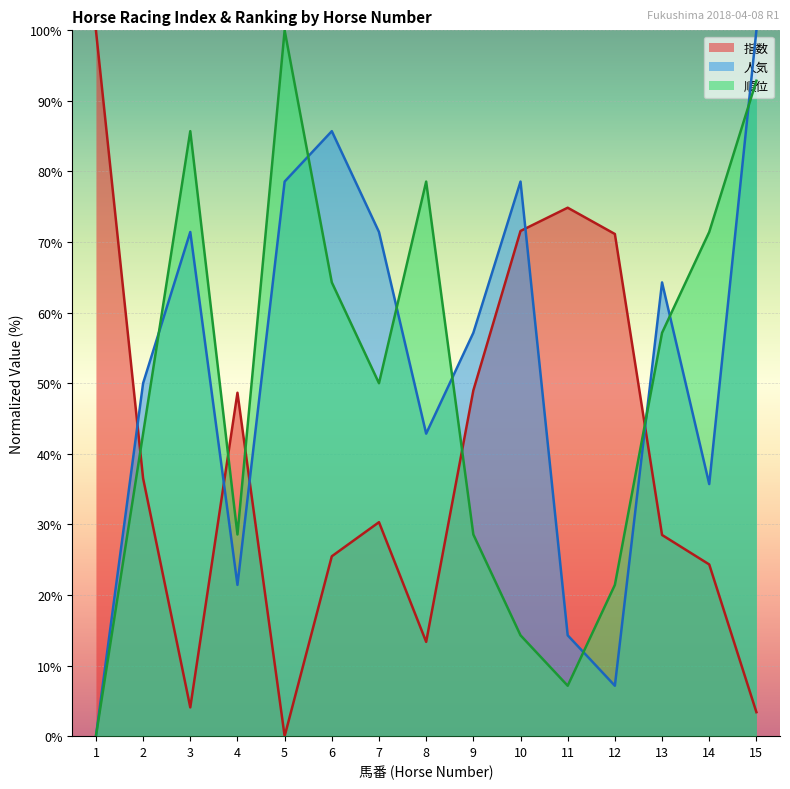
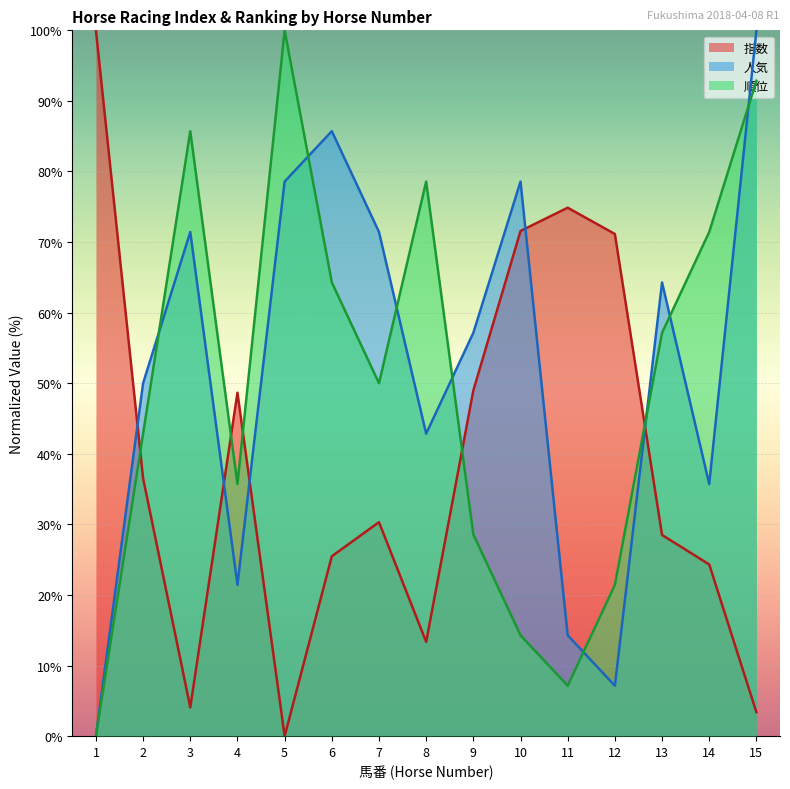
  {
    "指数": {
      "1": "100%",
      "2": "37%",
      "3": "4%",
      "4": "49%",
      "5": "0%",
      "6": "25%",
      "7": "30%",
      "8": "13%",
      "9": "49%",
      "10": "72%",
      "11": "75%",
      "12": "71%",
      "13": "29%",
      "14": "24%",
      "15": "3%"
    },
    "人気": {
      "2": "50%",
      "3": "71%",
      "4": "21%",
      "5": "79%",
      "6": "86%",
      "7": "71%",
      "8": "43%",
      "9": "57%",
      "10": "79%",
      "11": "14%",
      "12": "7%",
      "13": "64%",
      "14": "36%",
      "15": "100%"
    },
    "順位": {
      "2": "43%",
      "3": "86%",
-     "4": "29%",
+     "4": "36%",
      "5": "100%",
      "6": "64%",
      "7": "50%",
      "8": "79%",
      "9": "29%",
      "10": "14%",
      "11": "7%",
      "12": "21%",
      "13": "57%",
      "14": "71%"
    }
  }
